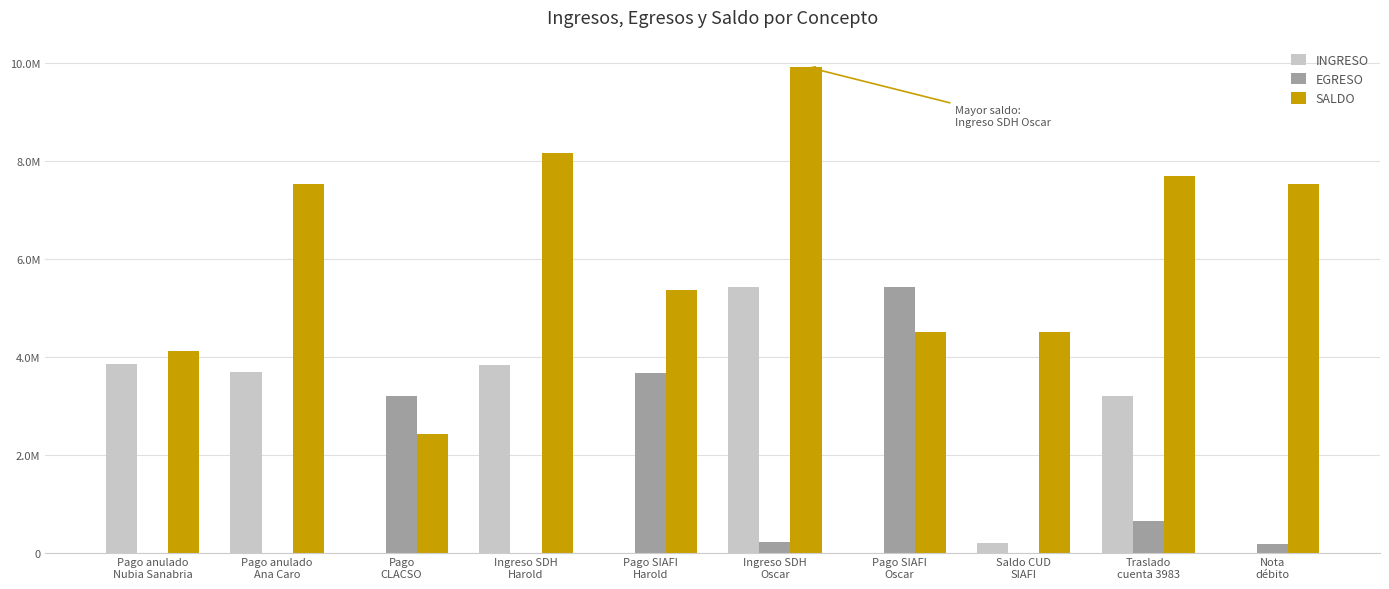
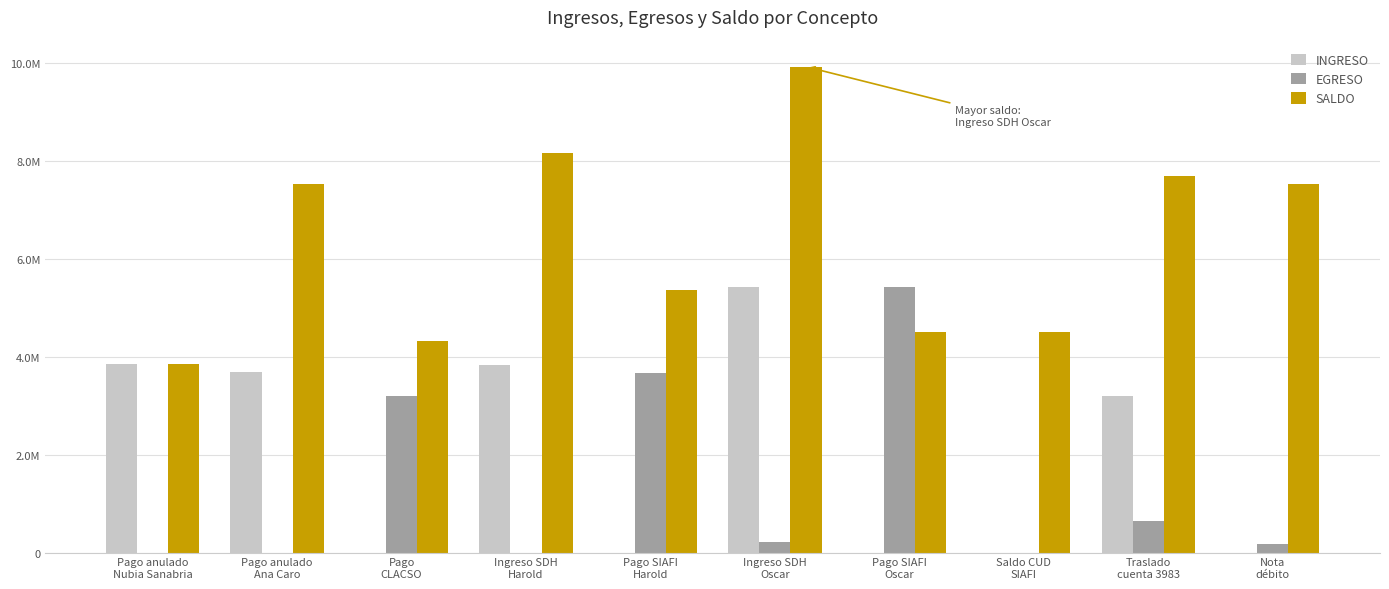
  {
    "INGRESO": {
      "Pago anulado Nubia Sanabria": 3800000,
      "Pago anulado Ana Caro": 3700000,
      "Pago CLACSO": 0,
      "Ingreso SDH Harold": 3800000,
      "Pago SIAFI Harold": 0,
      "Ingreso SDH Oscar": 5400000,
      "Pago SIAFI Oscar": 0,
-     "Saldo CUD SIAFI": 200000,
+     "Saldo CUD SIAFI": 0,
      "Traslado cuenta 3983": 3200000,
      "Nota débito": 0
    },
    "EGRESO": {
      "Pago anulado Nubia Sanabria": 0,
      "Pago anulado Ana Caro": 0,
      "Pago CLACSO": 3200000,
      "Ingreso SDH Harold": 0,
      "Pago SIAFI Harold": 3700000,
      "Ingreso SDH Oscar": 200000,
      "Pago SIAFI Oscar": 5400000,
      "Saldo CUD SIAFI": 0,
      "Traslado cuenta 3983": 600000,
      "Nota débito": 200000
    },
    "SALDO": {
-     "Pago anulado Nubia Sanabria": 4100000,
+     "Pago anulado Nubia Sanabria": 3800000,
      "Pago anulado Ana Caro": 7500000,
-     "Pago CLACSO": 2400000,
+     "Pago CLACSO": 4300000,
      "Ingreso SDH Harold": 8200000,
      "Pago SIAFI Harold": 5400000,
      "Ingreso SDH Oscar": 9900000,
      "Pago SIAFI Oscar": 4500000,
      "Saldo CUD SIAFI": 4500000,
      "Traslado cuenta 3983": 7700000,
      "Nota débito": 7500000
    }
  }
